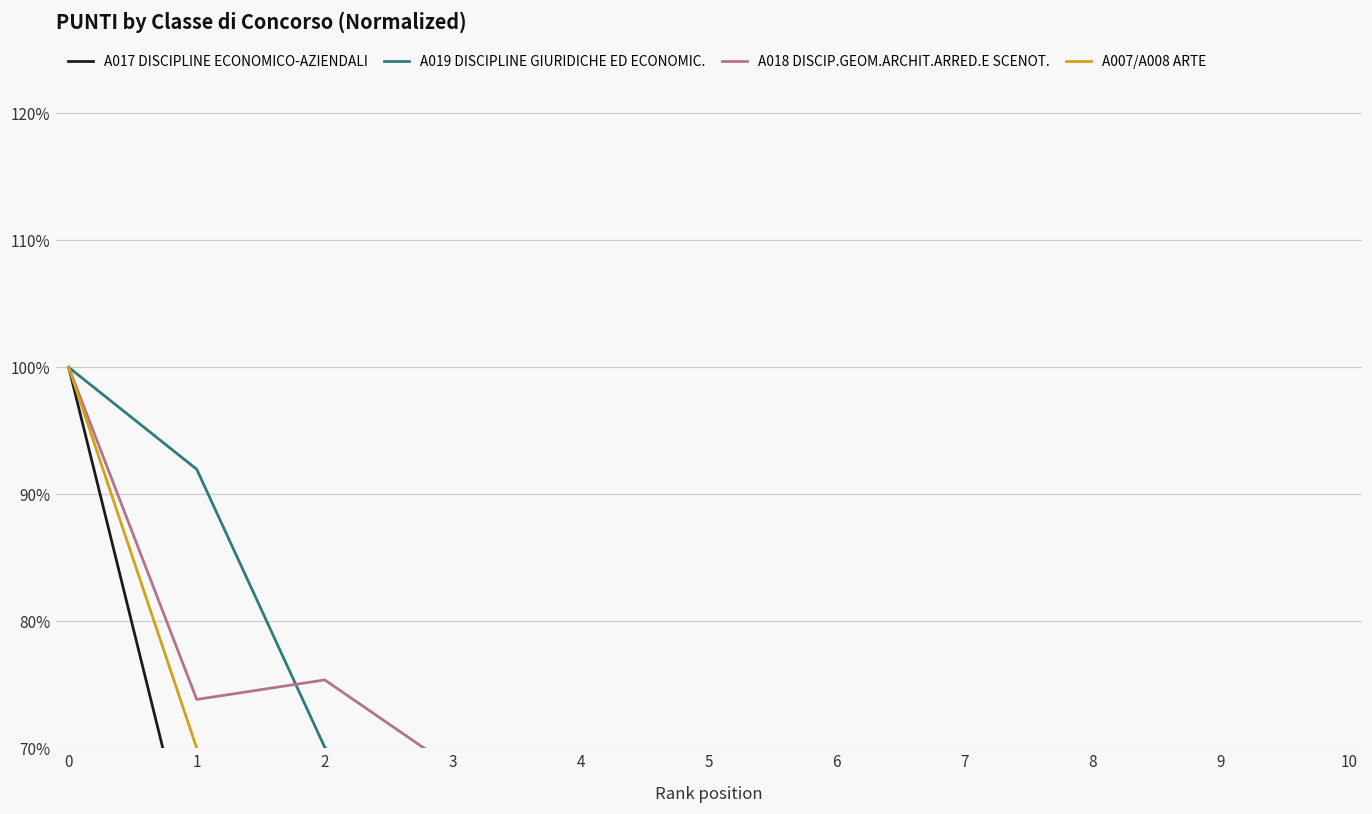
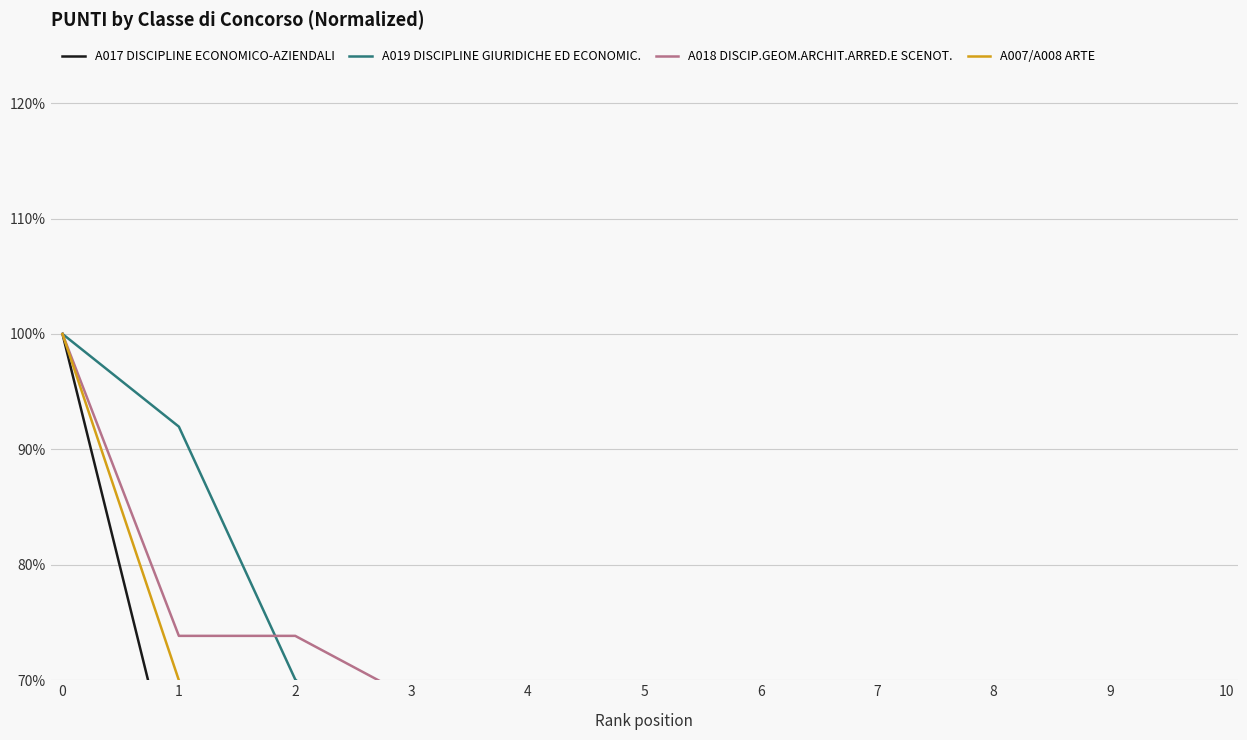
  {
    "A019 DISCIPLINE GIURIDICHE ED ECONOMIC.": {
      "1": "92.0%",
      "2": "70.1%"
    },
    "A018 DISCIP.GEOM.ARCHIT.ARRED.E SCENOT.": {
      "1": "73.8%",
-     "2": "75.4%"
+     "2": "73.8%"
    },
    "A007/A008 ARTE": {
      "1": "70.0%"
    }
  }
